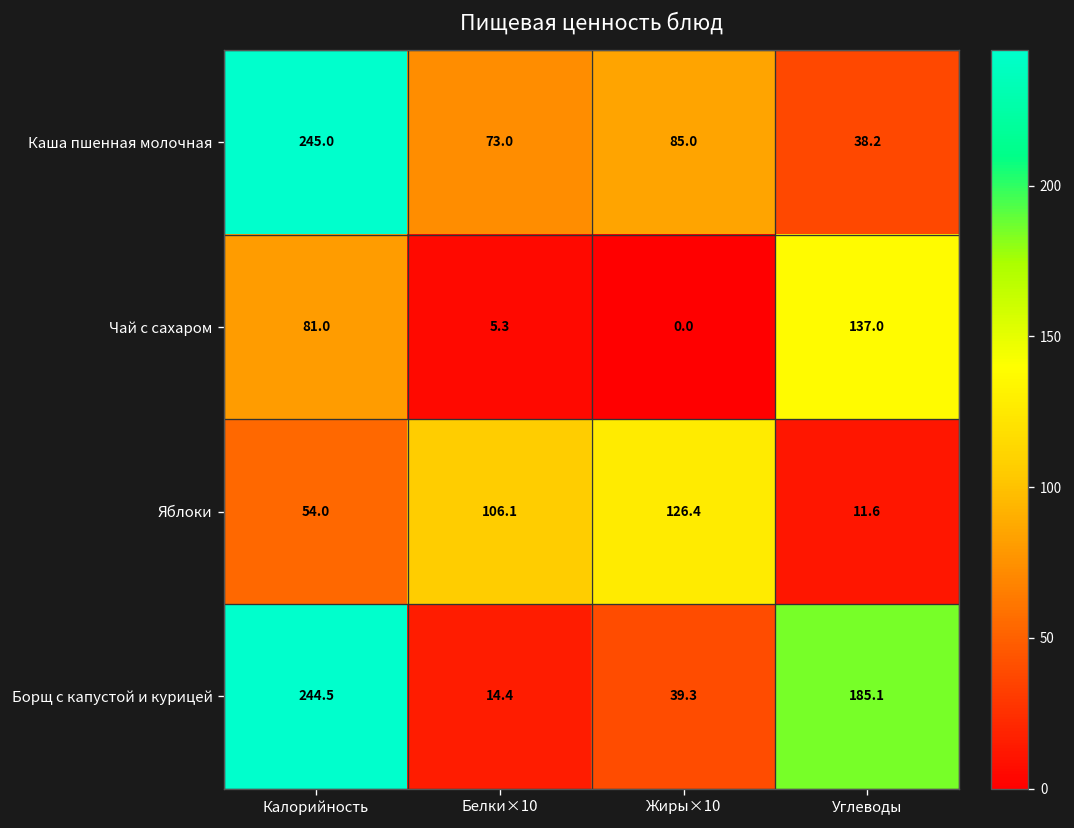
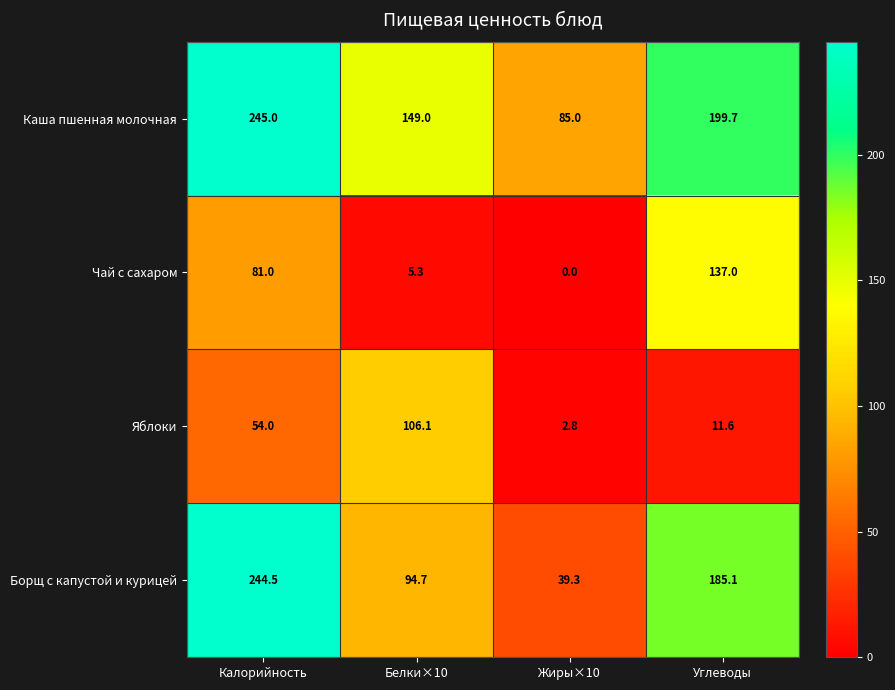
  {
    "Каша пшенная молочная": {
      "Калорийность": 245.0,
-     "Белки×10": 73.0,
+     "Белки×10": 149.0,
      "Жиры×10": 85.0,
-     "Углеводы": 38.2
+     "Углеводы": 199.7
    },
    "Чай с сахаром": {
      "Калорийность": 81.0,
      "Белки×10": 5.3,
      "Жиры×10": 0.0,
      "Углеводы": 137.0
    },
    "Яблоки": {
      "Калорийность": 54.0,
      "Белки×10": 106.1,
-     "Жиры×10": 126.4,
+     "Жиры×10": 2.8,
      "Углеводы": 11.6
    },
    "Борщ с капустой и курицей": {
      "Калорийность": 244.5,
-     "Белки×10": 14.4,
+     "Белки×10": 94.7,
      "Жиры×10": 39.3,
      "Углеводы": 185.1
    }
  }
